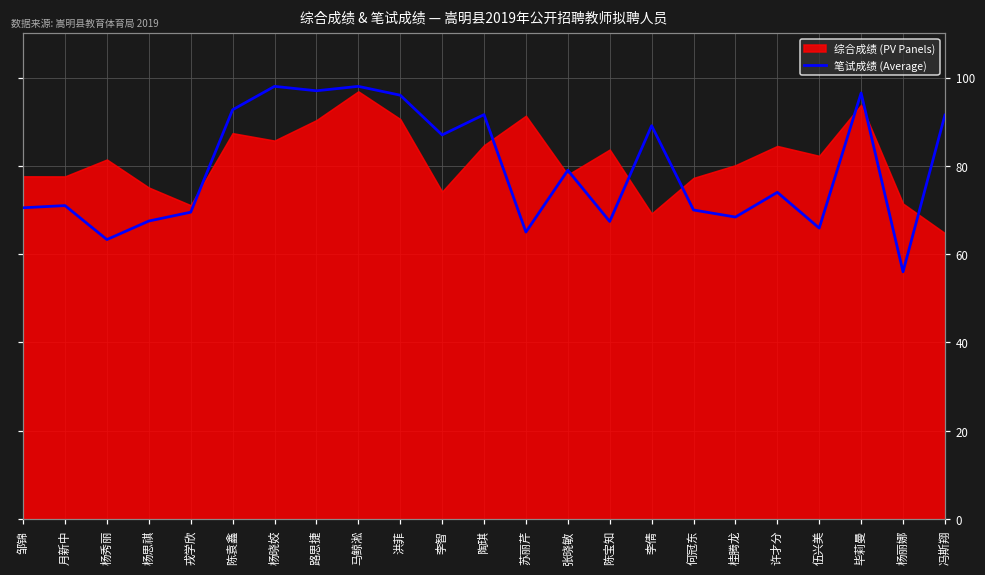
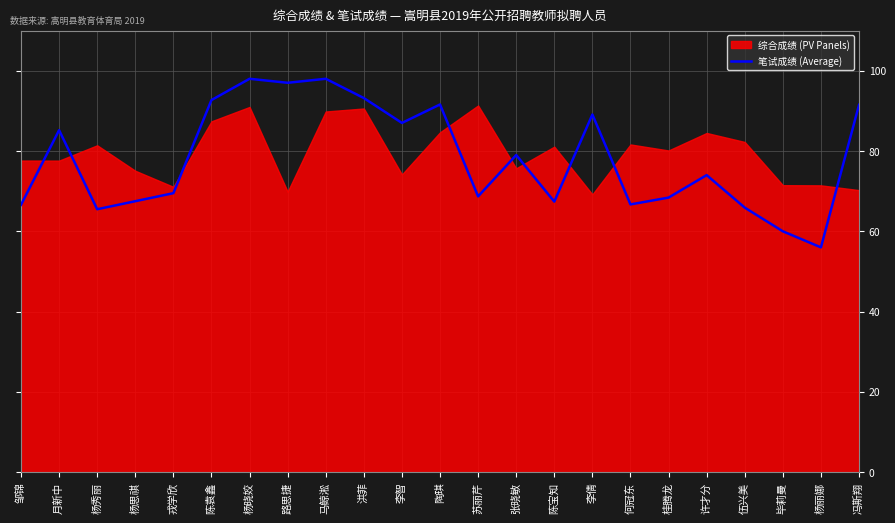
  {
    "笔试成绩 (Average)": {
-     "邹锦": 71,
-     "月新中": 71,
-     "杨秀丽": 63,
+     "邹锦": 67,
+     "月新中": 85,
+     "杨秀丽": 66,
      "杨思祺": 68,
      "戎学欣": 70,
      "陈袁鑫": 93,
      "杨晓姣": 98,
      "路思捷": 97,
      "马鲸淞": 98,
-     "洪菲": 96,
+     "洪菲": 93,
      "李智": 87,
      "陶琪": 92,
-     "苏丽芹": 65,
+     "苏丽芹": 69,
      "张晓敏": 79,
      "陈宝知": 67,
      "李倩": 89,
-     "何冠东": 70,
+     "何冠东": 67,
      "桂腾龙": 68,
      "许才分": 74,
      "伍兴美": 66,
-     "毕莉曼": 97,
+     "毕莉曼": 60,
      "杨丽娜": 56,
      "冯斯翔": 92
    },
    "综合成绩 (PV Panels)": {
      "邹锦": 78,
      "月新中": 78,
      "杨秀丽": 81,
      "杨思祺": 75,
      "戎学欣": 71,
      "陈袁鑫": 87,
-     "杨晓姣": 86,
-     "路思捷": 90,
-     "马鲸淞": 97,
+     "杨晓姣": 91,
+     "路思捷": 70,
+     "马鲸淞": 90,
      "洪菲": 91,
      "李智": 74,
      "陶琪": 85,
      "苏丽芹": 91,
-     "张晓敏": 78,
-     "陈宝知": 84,
+     "张晓敏": 76,
+     "陈宝知": 81,
      "李倩": 69,
-     "何冠东": 77,
+     "何冠东": 82,
      "桂腾龙": 80,
      "许才分": 85,
      "伍兴美": 82,
-     "毕莉曼": 94,
+     "毕莉曼": 71,
      "杨丽娜": 71,
-     "冯斯翔": 65
+     "冯斯翔": 70
    }
  }
